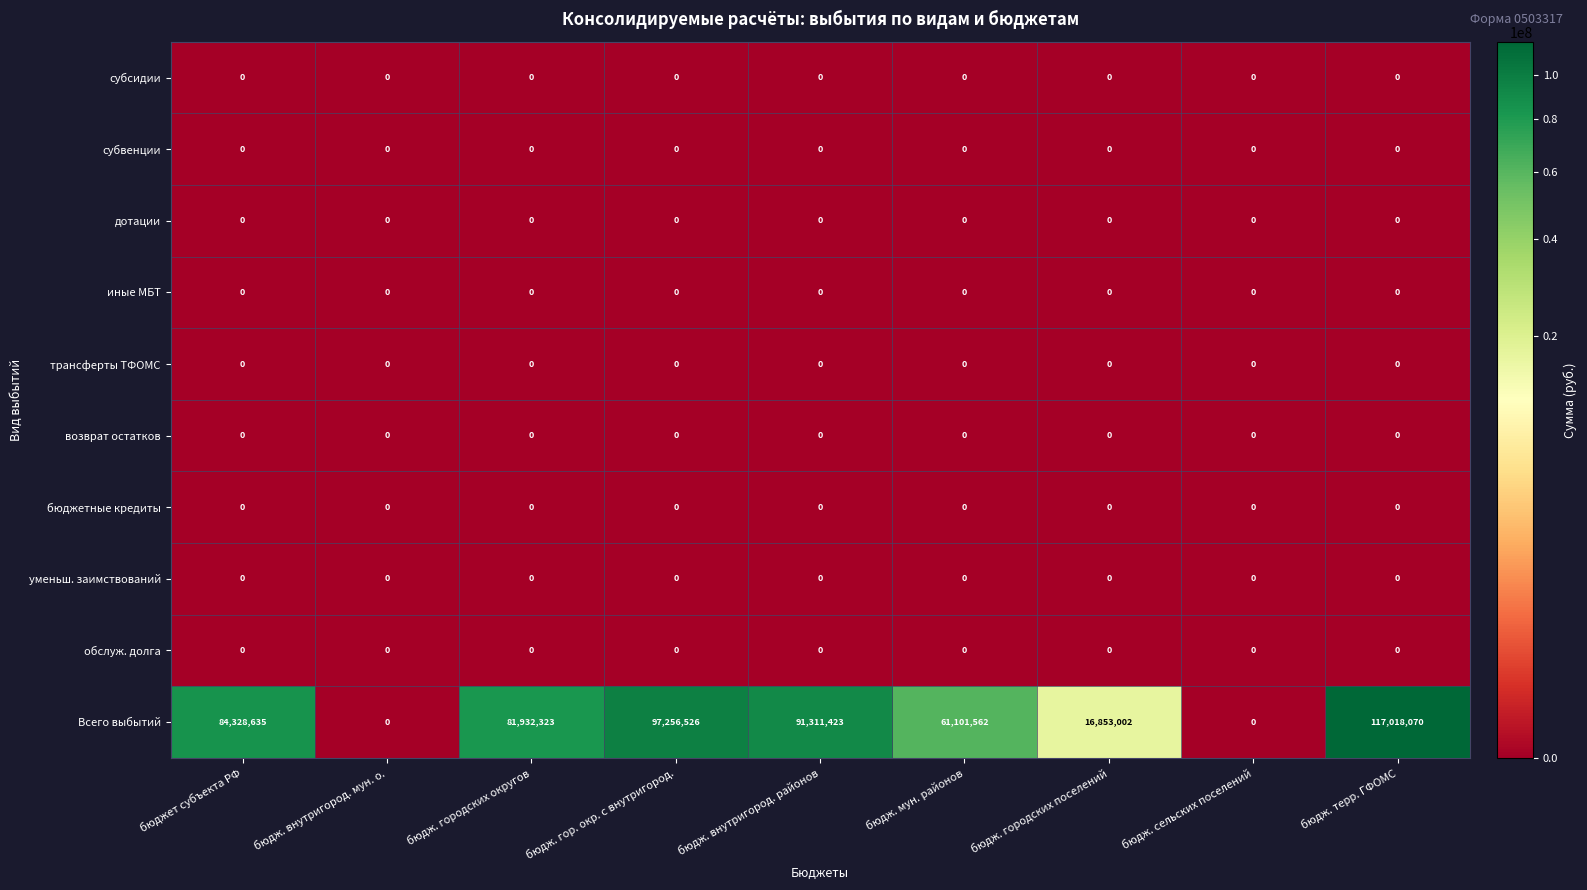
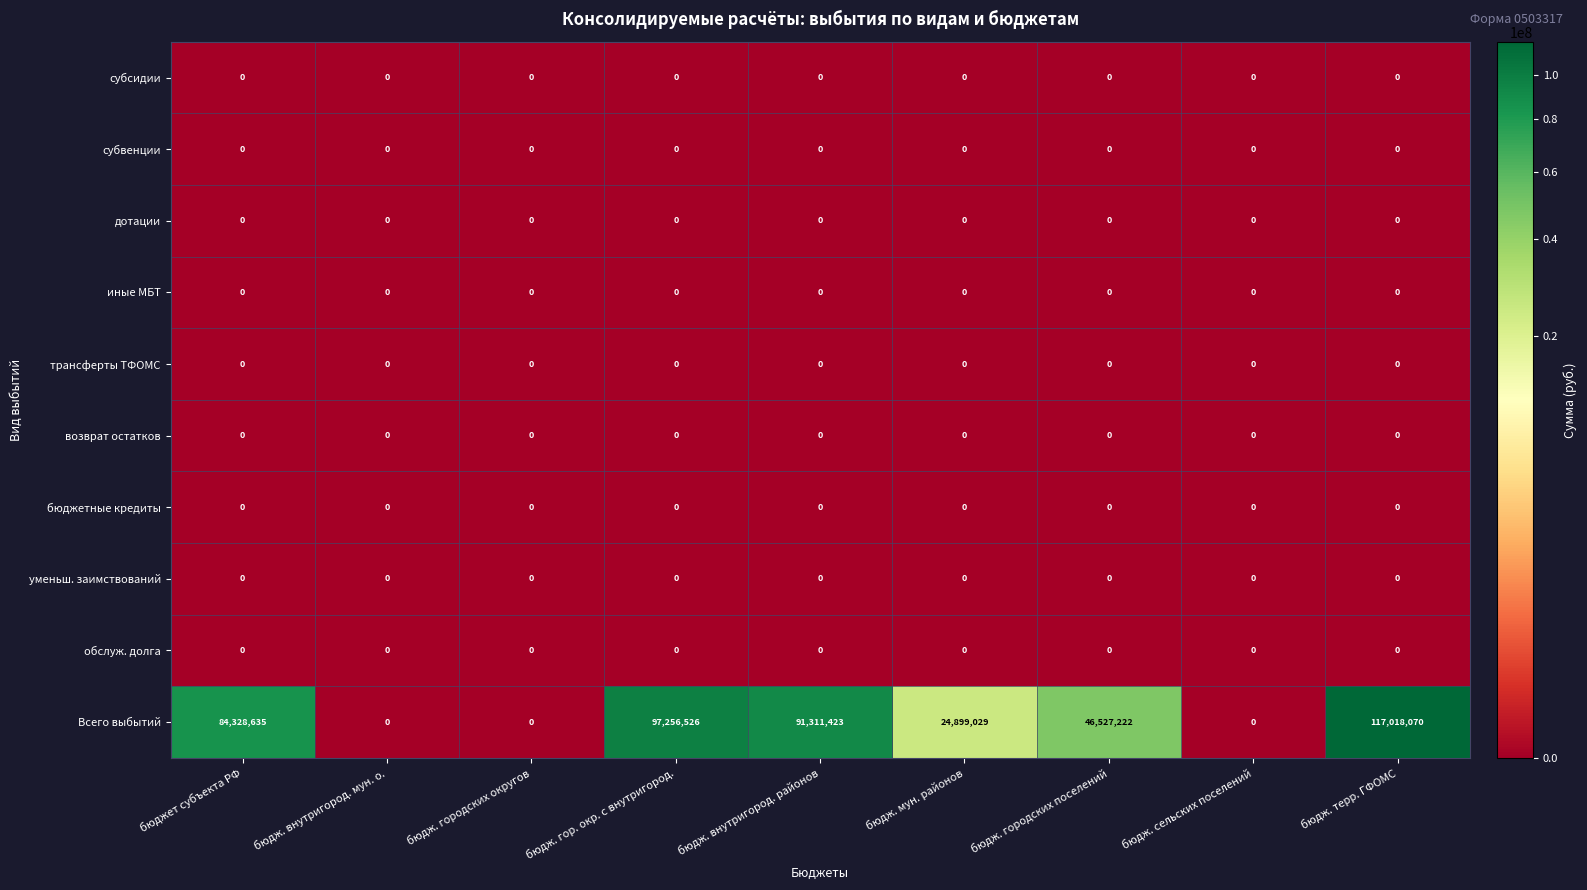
  {
    "субсидии": {
      "бюджет субъекта РФ": "0",
      "бюдж. внутригород. мун. о.": "0",
      "бюдж. городских округов": "0",
      "бюдж. гор. окр. с внутригород.": "0",
      "бюдж. внутригород. районов": "0",
      "бюдж. мун. районов": "0",
      "бюдж. городских поселений": "0",
      "бюдж. сельских поселений": "0",
      "бюдж. терр. ГФОМС": "0"
    },
    "субвенции": {
      "бюджет субъекта РФ": "0",
      "бюдж. внутригород. мун. о.": "0",
      "бюдж. городских округов": "0",
      "бюдж. гор. окр. с внутригород.": "0",
      "бюдж. внутригород. районов": "0",
      "бюдж. мун. районов": "0",
      "бюдж. городских поселений": "0",
      "бюдж. сельских поселений": "0",
      "бюдж. терр. ГФОМС": "0"
    },
    "дотации": {
      "бюджет субъекта РФ": "0",
      "бюдж. внутригород. мун. о.": "0",
      "бюдж. городских округов": "0",
      "бюдж. гор. окр. с внутригород.": "0",
      "бюдж. внутригород. районов": "0",
      "бюдж. мун. районов": "0",
      "бюдж. городских поселений": "0",
      "бюдж. сельских поселений": "0",
      "бюдж. терр. ГФОМС": "0"
    },
    "иные МБТ": {
      "бюджет субъекта РФ": "0",
      "бюдж. внутригород. мун. о.": "0",
      "бюдж. городских округов": "0",
      "бюдж. гор. окр. с внутригород.": "0",
      "бюдж. внутригород. районов": "0",
      "бюдж. мун. районов": "0",
      "бюдж. городских поселений": "0",
      "бюдж. сельских поселений": "0",
      "бюдж. терр. ГФОМС": "0"
    },
    "трансферты ТФОМС": {
      "бюджет субъекта РФ": "0",
      "бюдж. внутригород. мун. о.": "0",
      "бюдж. городских округов": "0",
      "бюдж. гор. окр. с внутригород.": "0",
      "бюдж. внутригород. районов": "0",
      "бюдж. мун. районов": "0",
      "бюдж. городских поселений": "0",
      "бюдж. сельских поселений": "0",
      "бюдж. терр. ГФОМС": "0"
    },
    "возврат остатков": {
      "бюджет субъекта РФ": "0",
      "бюдж. внутригород. мун. о.": "0",
      "бюдж. городских округов": "0",
      "бюдж. гор. окр. с внутригород.": "0",
      "бюдж. внутригород. районов": "0",
      "бюдж. мун. районов": "0",
      "бюдж. городских поселений": "0",
      "бюдж. сельских поселений": "0",
      "бюдж. терр. ГФОМС": "0"
    },
    "бюджетные кредиты": {
      "бюджет субъекта РФ": "0",
      "бюдж. внутригород. мун. о.": "0",
      "бюдж. городских округов": "0",
      "бюдж. гор. окр. с внутригород.": "0",
      "бюдж. внутригород. районов": "0",
      "бюдж. мун. районов": "0",
      "бюдж. городских поселений": "0",
      "бюдж. сельских поселений": "0",
      "бюдж. терр. ГФОМС": "0"
    },
    "уменьш. заимствований": {
      "бюджет субъекта РФ": "0",
      "бюдж. внутригород. мун. о.": "0",
      "бюдж. городских округов": "0",
      "бюдж. гор. окр. с внутригород.": "0",
      "бюдж. внутригород. районов": "0",
      "бюдж. мун. районов": "0",
      "бюдж. городских поселений": "0",
      "бюдж. сельских поселений": "0",
      "бюдж. терр. ГФОМС": "0"
    },
    "обслуж. долга": {
      "бюджет субъекта РФ": "0",
      "бюдж. внутригород. мун. о.": "0",
      "бюдж. городских округов": "0",
      "бюдж. гор. окр. с внутригород.": "0",
      "бюдж. внутригород. районов": "0",
      "бюдж. мун. районов": "0",
      "бюдж. городских поселений": "0",
      "бюдж. сельских поселений": "0",
      "бюдж. терр. ГФОМС": "0"
    },
    "Всего выбытий": {
      "бюджет субъекта РФ": "84,328,635",
      "бюдж. внутригород. мун. о.": "0",
-     "бюдж. городских округов": "81,932,323",
+     "бюдж. городских округов": "0",
      "бюдж. гор. окр. с внутригород.": "97,256,526",
      "бюдж. внутригород. районов": "91,311,423",
-     "бюдж. мун. районов": "61,101,562",
-     "бюдж. городских поселений": "16,853,002",
+     "бюдж. мун. районов": "24,899,029",
+     "бюдж. городских поселений": "46,527,222",
      "бюдж. сельских поселений": "0",
      "бюдж. терр. ГФОМС": "117,018,070"
    }
  }
